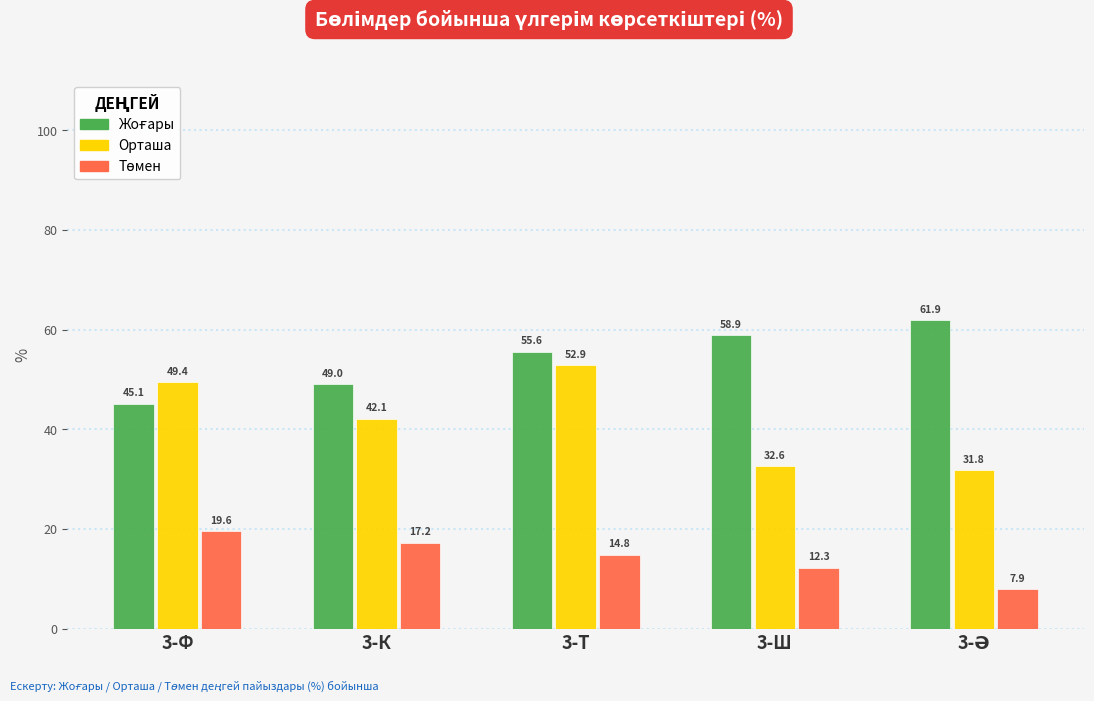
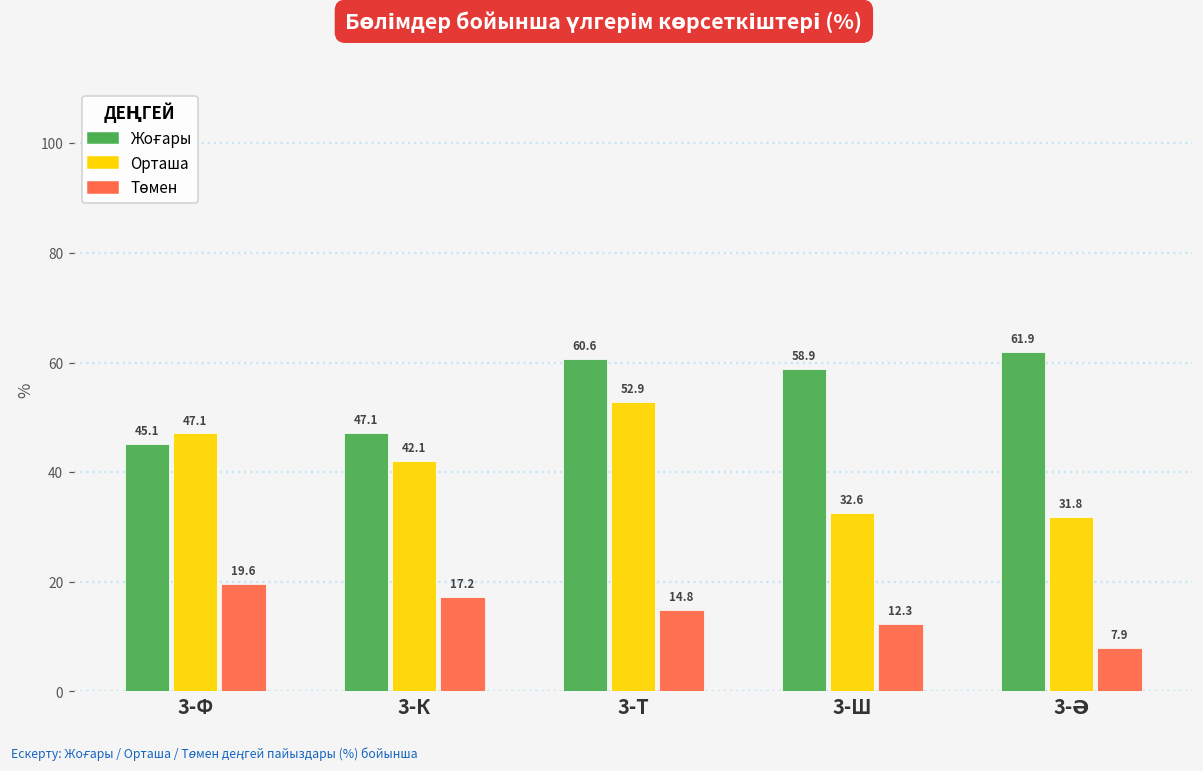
  {
    "Жоғары": {
      "3-Ф": 45.1,
-     "3-К": 49.0,
-     "3-Т": 55.6,
+     "3-К": 47.1,
+     "3-Т": 60.6,
      "3-Ш": 58.9,
      "3-Ә": 61.9
    },
    "Орташа": {
-     "3-Ф": 49.4,
+     "3-Ф": 47.1,
      "3-К": 42.1,
      "3-Т": 52.9,
      "3-Ш": 32.6,
      "3-Ә": 31.8
    },
    "Төмен": {
      "3-Ф": 19.6,
      "3-К": 17.2,
      "3-Т": 14.8,
      "3-Ш": 12.3,
      "3-Ә": 7.9
    }
  }
